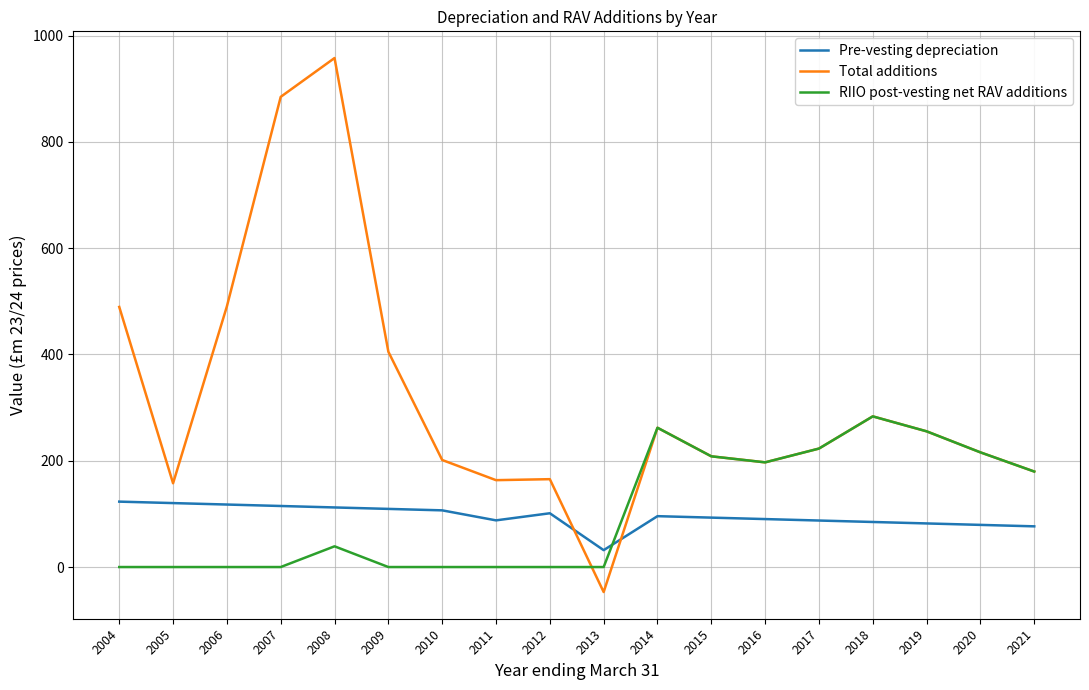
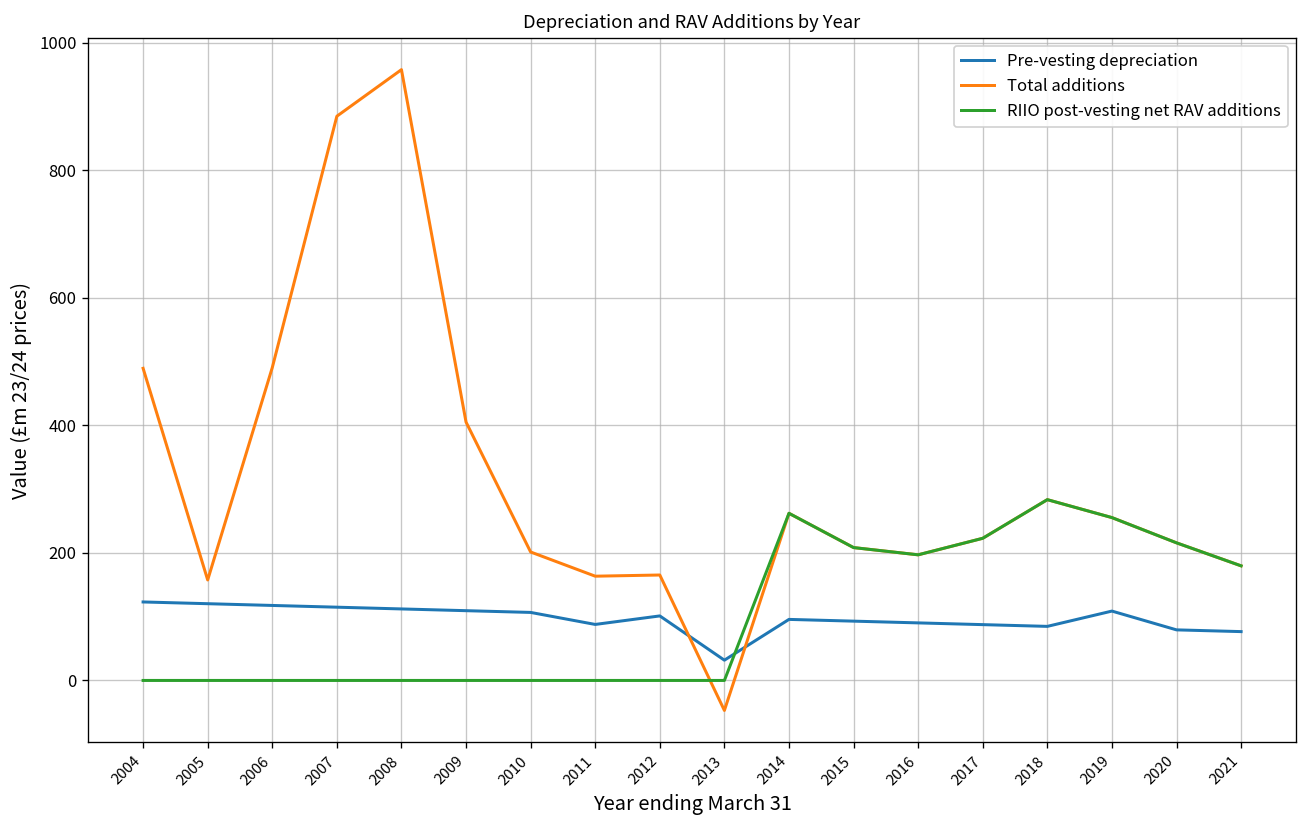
  {
    "Pre-vesting depreciation": {
      "2004": 120,
      "2005": 120,
      "2006": 120,
      "2007": 110,
      "2008": 110,
      "2009": 110,
      "2010": 110,
      "2011": 90,
      "2012": 100,
      "2013": 30,
      "2014": 100,
      "2015": 90,
      "2016": 90,
      "2017": 90,
      "2018": 80,
-     "2019": 80,
+     "2019": 110,
      "2020": 80,
      "2021": 80
    },
    "Total additions": {
      "2004": 490,
      "2005": 160,
      "2006": 490,
      "2007": 880,
      "2008": 960,
      "2009": 410,
      "2010": 200,
      "2011": 160,
      "2012": 170,
      "2013": -50
    },
    "RIIO post-vesting net RAV additions": {
      "2004": 0,
      "2005": 0,
      "2006": 0,
      "2007": 0,
-     "2008": 40,
+     "2008": 0,
      "2009": 0,
      "2010": 0,
      "2011": 0,
      "2012": 0,
      "2013": 0
    }
  }
